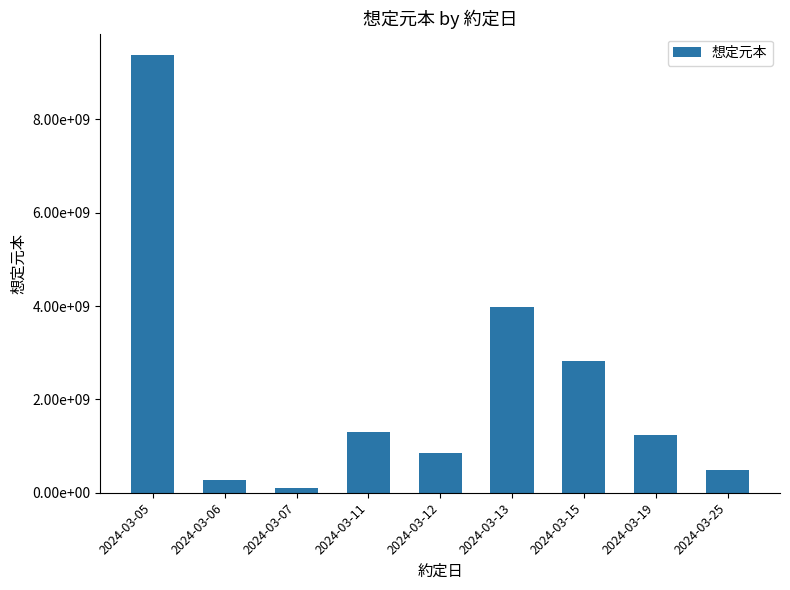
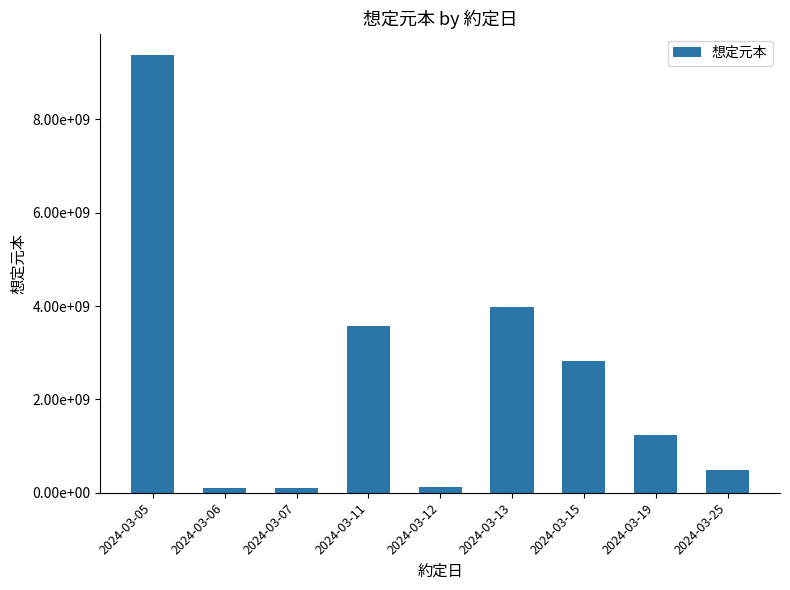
  {
    "2024-03-05": 9400000000,
-   "2024-03-06": 300000000,
+   "2024-03-06": 100000000,
    "2024-03-07": 100000000,
-   "2024-03-11": 1300000000,
-   "2024-03-12": 900000000,
+   "2024-03-11": 3600000000,
+   "2024-03-12": 100000000,
    "2024-03-13": 4000000000,
    "2024-03-15": 2800000000,
    "2024-03-19": 1200000000,
    "2024-03-25": 500000000
  }
